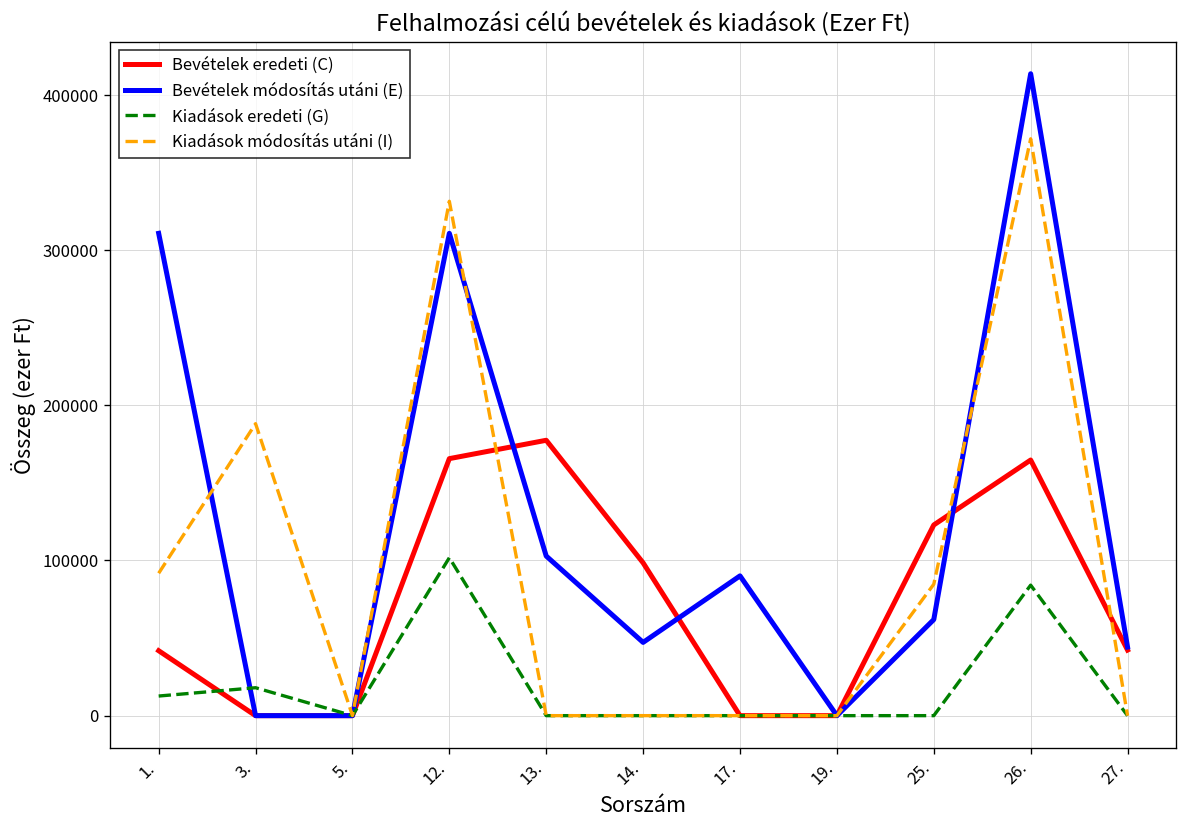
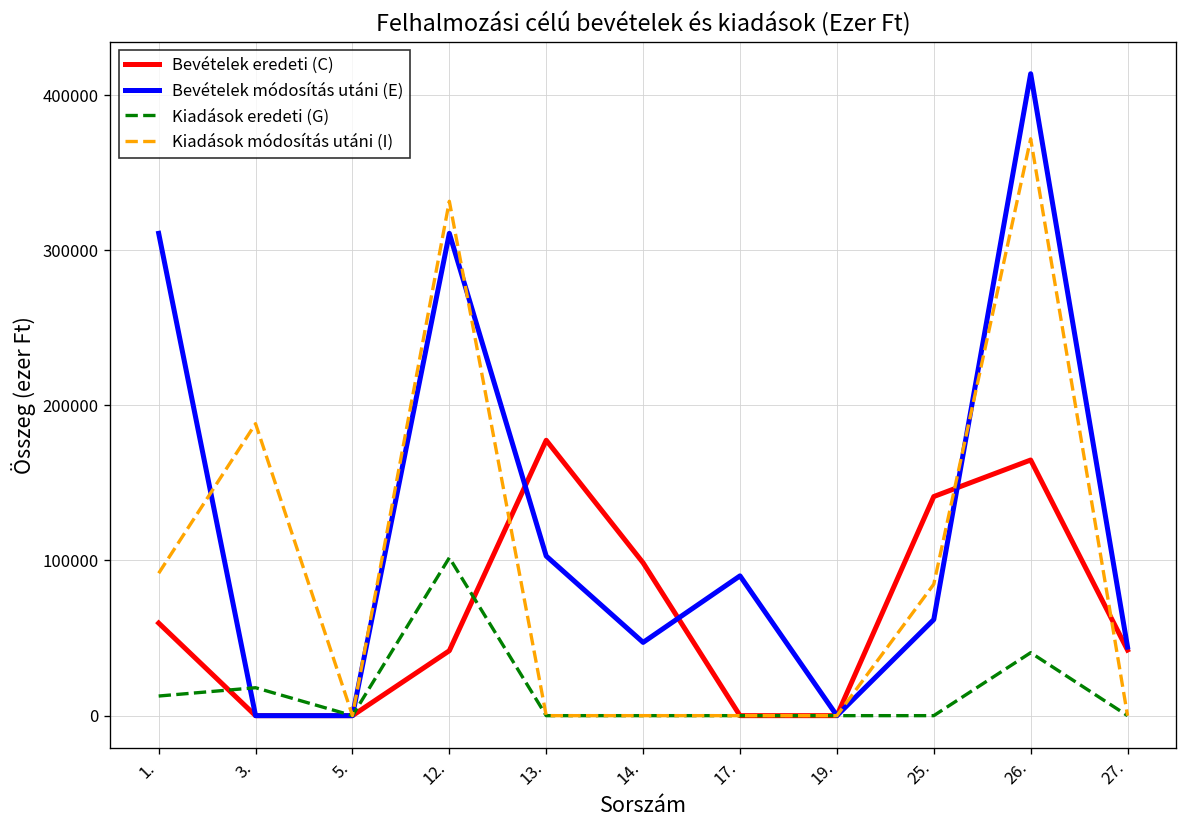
  {
    "Bevételek eredeti (C)": {
-     "1.": 42000,
-     "12.": 166000,
+     "1.": 60000,
+     "12.": 42000,
      "13.": 177000,
      "14.": 98000,
-     "25.": 123000,
+     "25.": 141000,
      "26.": 165000
    },
    "Bevételek módosítás utáni (E)": {
      "1.": 311000,
      "12.": 311000,
      "13.": 103000,
      "14.": 47000,
      "17.": 90000,
      "25.": 62000,
      "26.": 414000
    },
    "Kiadások eredeti (G)": {
      "1.": 13000,
      "3.": 18000,
      "12.": 102000,
      "25.": 0,
-     "26.": 84000
+     "26.": 41000
    },
    "Kiadások módosítás utáni (I)": {
      "1.": 92000,
      "3.": 188000,
      "12.": 332000,
      "25.": 85000,
      "26.": 372000
    }
  }
